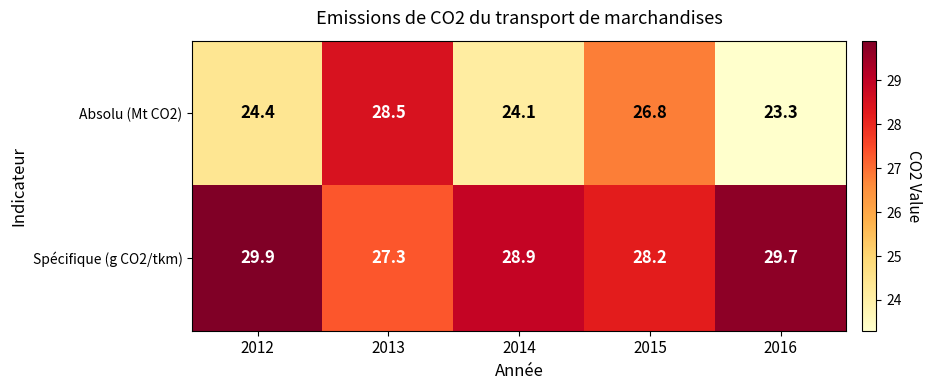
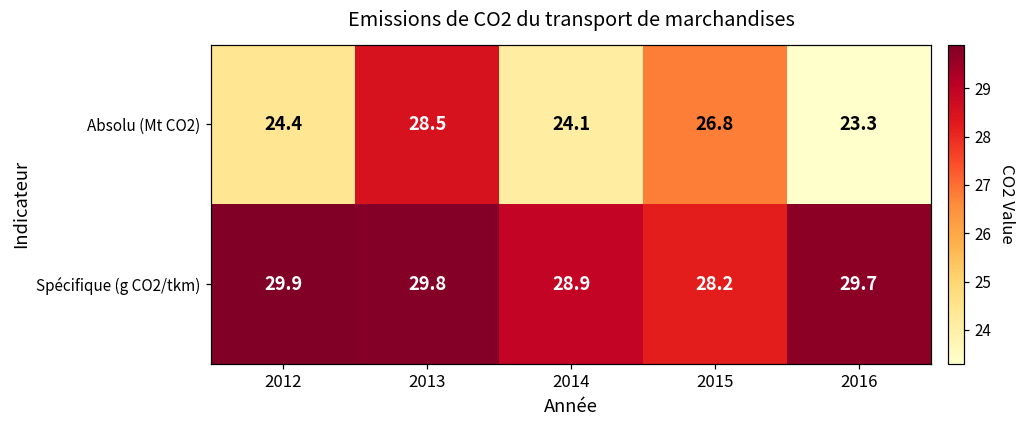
  {
    "Absolu (Mt CO2)": {
      "2012": 24.4,
      "2013": 28.5,
      "2014": 24.1,
      "2015": 26.8,
      "2016": 23.3
    },
    "Spécifique (g CO2/tkm)": {
      "2012": 29.9,
-     "2013": 27.3,
+     "2013": 29.8,
      "2014": 28.9,
      "2015": 28.2,
      "2016": 29.7
    }
  }
